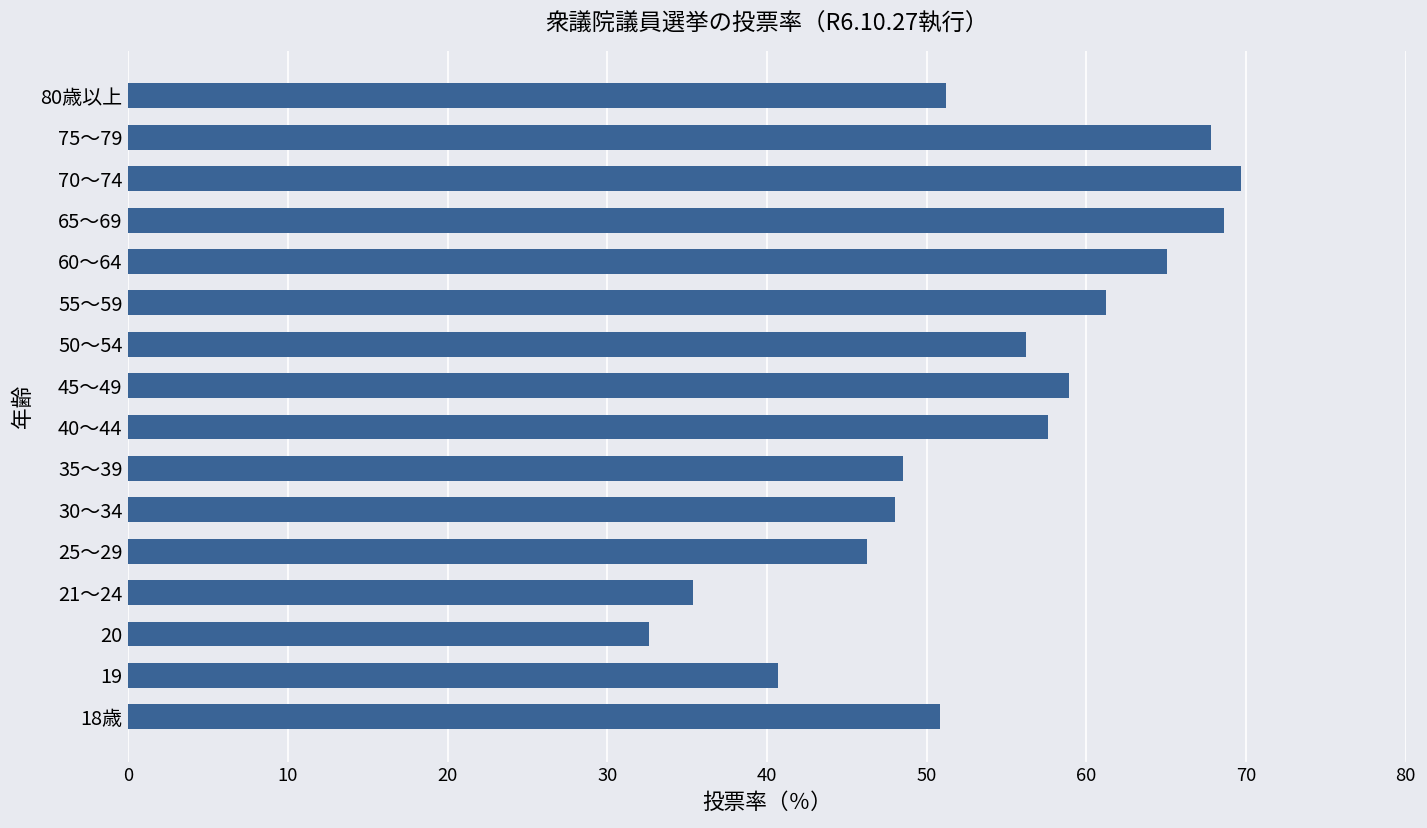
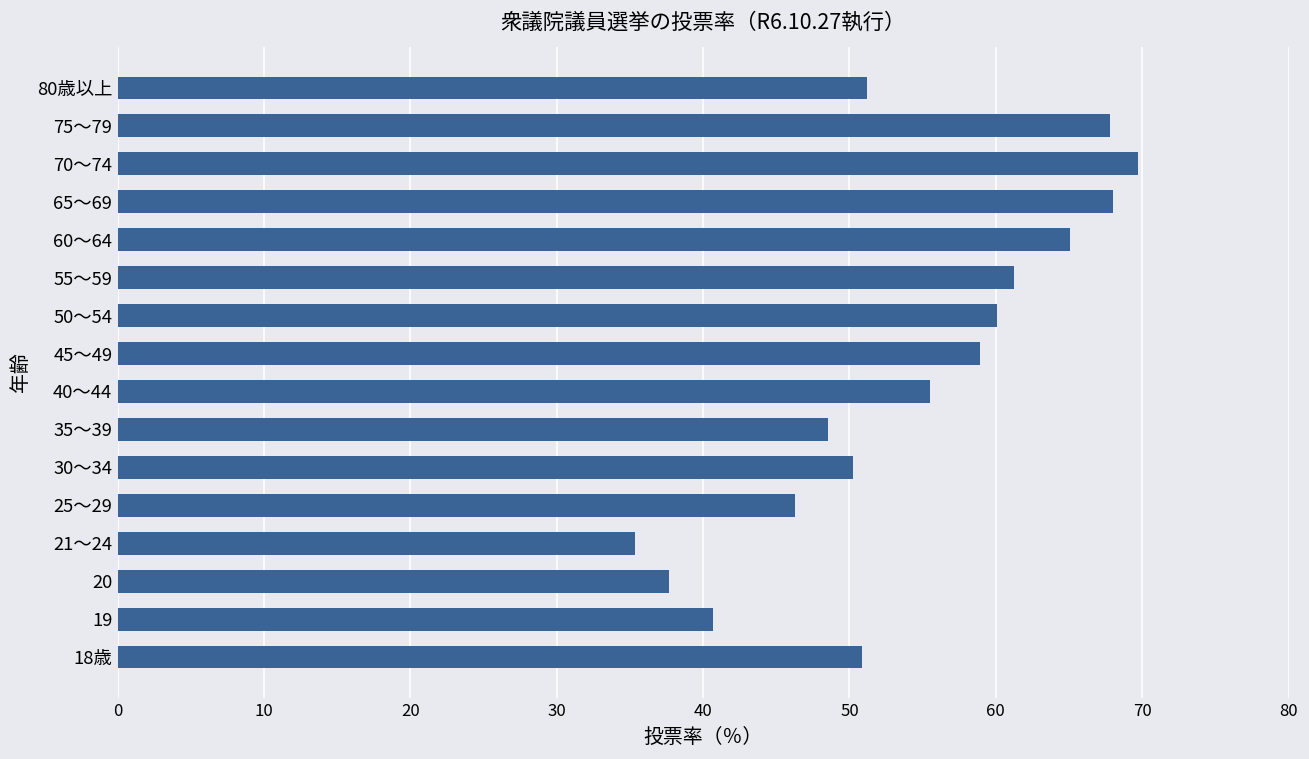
  {
    "80歳以上": 51.2,
    "75～79": 67.8,
    "70～74": 69.7,
-   "65～69": 68.7,
+   "65～69": 68.0,
    "60～64": 65.0,
    "55～59": 61.2,
-   "50～54": 56.2,
+   "50～54": 60.1,
    "45～49": 58.9,
-   "40～44": 57.6,
+   "40～44": 55.5,
    "35～39": 48.5,
-   "30～34": 48.0,
+   "30～34": 50.2,
    "25～29": 46.3,
    "21～24": 35.4,
-   "20": 32.6,
+   "20": 37.7,
    "19": 40.7,
    "18歳": 50.8
  }
